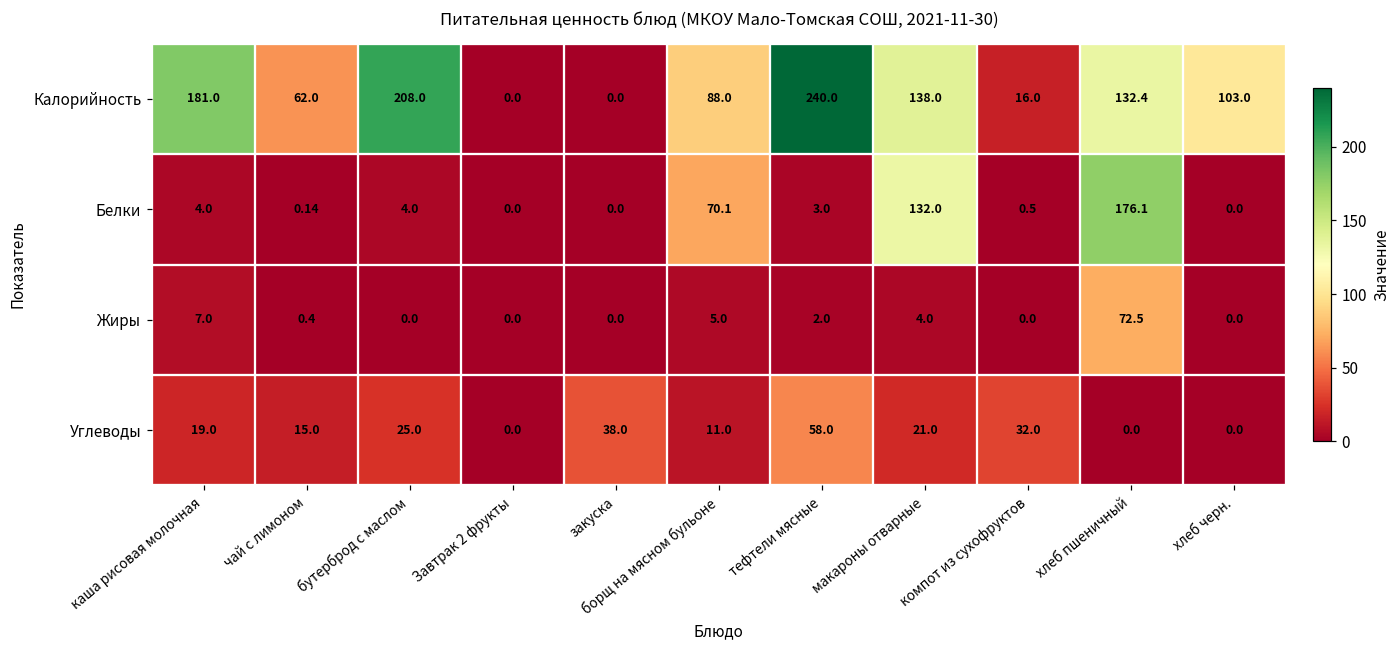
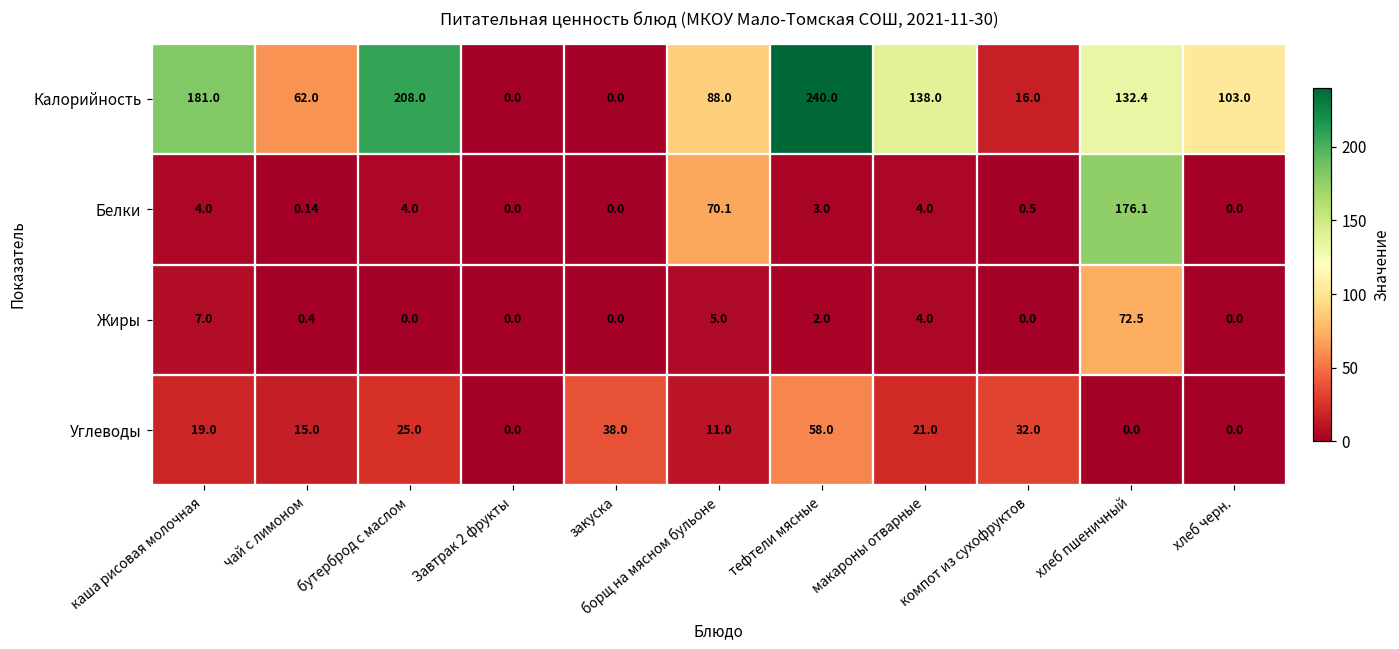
  {
    "Калорийность": {
      "каша рисовая молочная": 181.0,
      "чай с лимоном": 62.0,
      "бутерброд с маслом": 208.0,
      "Завтрак 2 фрукты": 0.0,
      "закуска": 0.0,
      "борщ на мясном бульоне": 88.0,
      "тефтели мясные": 240.0,
      "макароны отварные": 138.0,
      "компот из сухофруктов": 16.0,
      "хлеб пшеничный": 132.4,
      "хлеб черн.": 103.0
    },
    "Белки": {
      "каша рисовая молочная": 4.0,
      "чай с лимоном": 0.14,
      "бутерброд с маслом": 4.0,
      "Завтрак 2 фрукты": 0.0,
      "закуска": 0.0,
      "борщ на мясном бульоне": 70.1,
      "тефтели мясные": 3.0,
-     "макароны отварные": 132.0,
+     "макароны отварные": 4.0,
      "компот из сухофруктов": 0.5,
      "хлеб пшеничный": 176.1,
      "хлеб черн.": 0.0
    },
    "Жиры": {
      "каша рисовая молочная": 7.0,
      "чай с лимоном": 0.4,
      "бутерброд с маслом": 0.0,
      "Завтрак 2 фрукты": 0.0,
      "закуска": 0.0,
      "борщ на мясном бульоне": 5.0,
      "тефтели мясные": 2.0,
      "макароны отварные": 4.0,
      "компот из сухофруктов": 0.0,
      "хлеб пшеничный": 72.5,
      "хлеб черн.": 0.0
    },
    "Углеводы": {
      "каша рисовая молочная": 19.0,
      "чай с лимоном": 15.0,
      "бутерброд с маслом": 25.0,
      "Завтрак 2 фрукты": 0.0,
      "закуска": 38.0,
      "борщ на мясном бульоне": 11.0,
      "тефтели мясные": 58.0,
      "макароны отварные": 21.0,
      "компот из сухофруктов": 32.0,
      "хлеб пшеничный": 0.0,
      "хлеб черн.": 0.0
    }
  }
